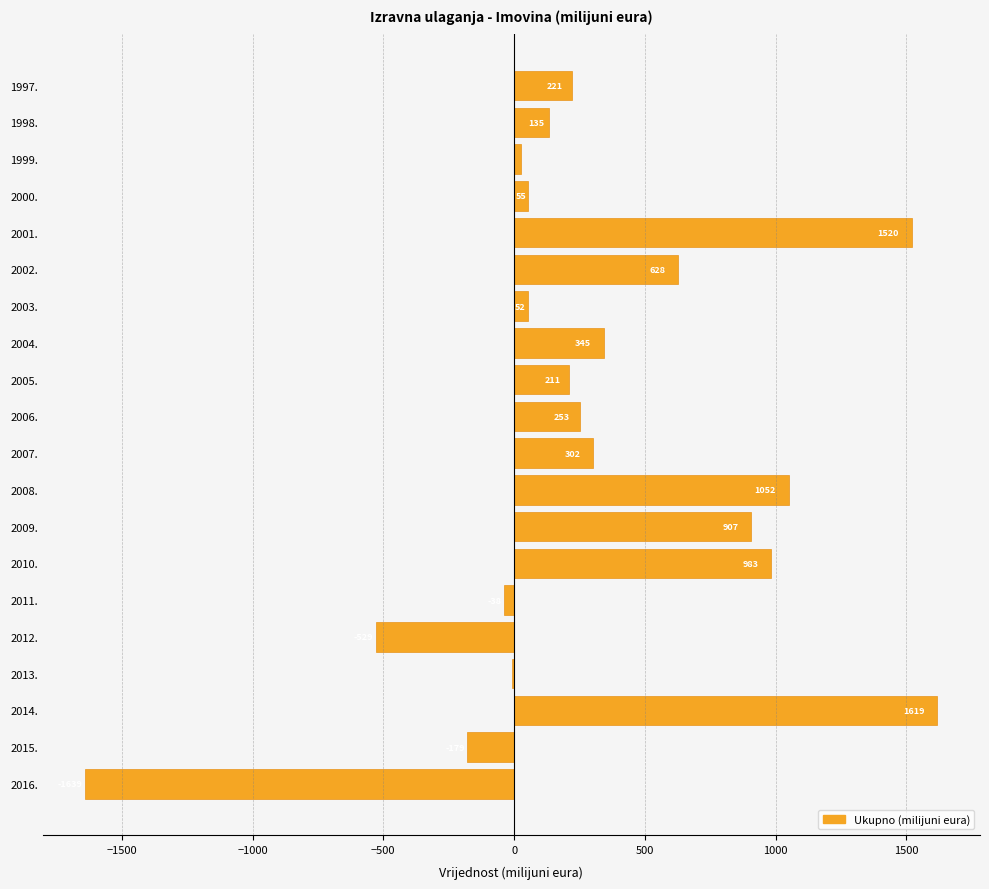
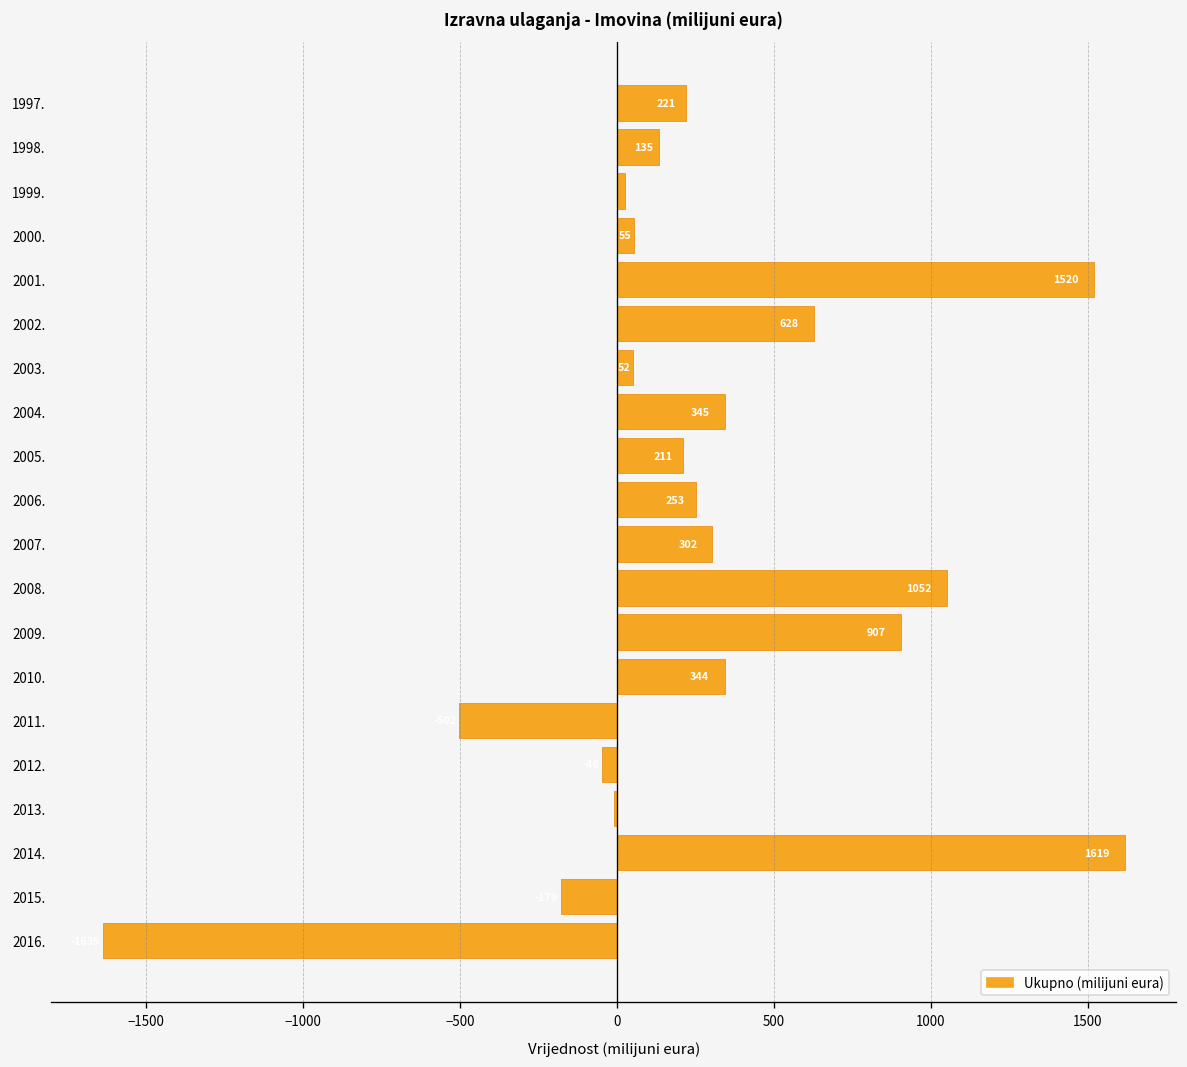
  {
    "1997.": 221,
    "1998.": 135,
    "2000.": 55,
    "2001.": 1520,
    "2002.": 628,
    "2003.": 52,
    "2004.": 345,
    "2005.": 211,
    "2006.": 253,
    "2007.": 302,
    "2008.": 1052,
    "2009.": 907,
-   "2010.": 983,
-   "2011.": -40,
-   "2012.": -530,
+   "2010.": 344,
+   "2011.": -500,
+   "2012.": -50,
    "2014.": 1619
  }
